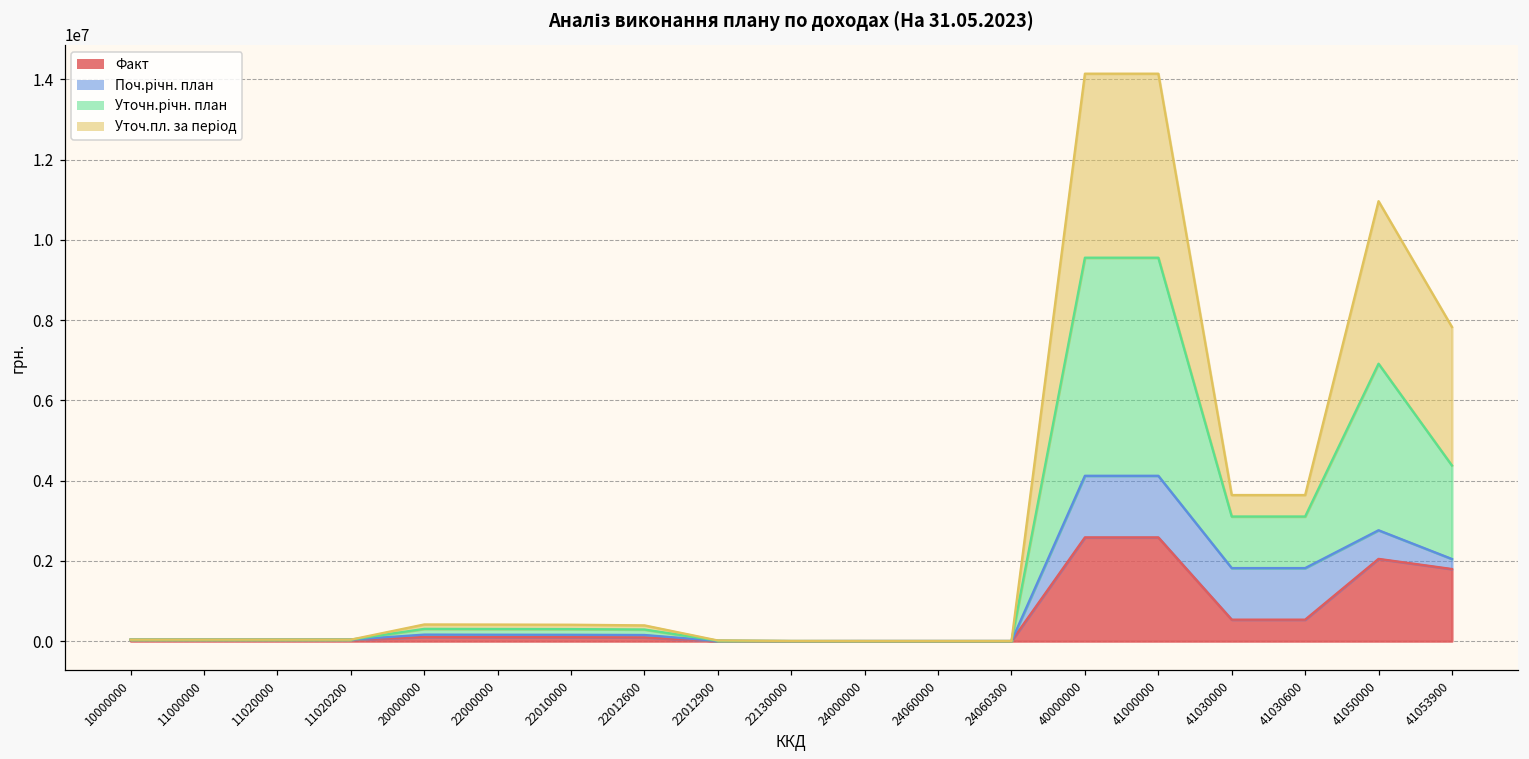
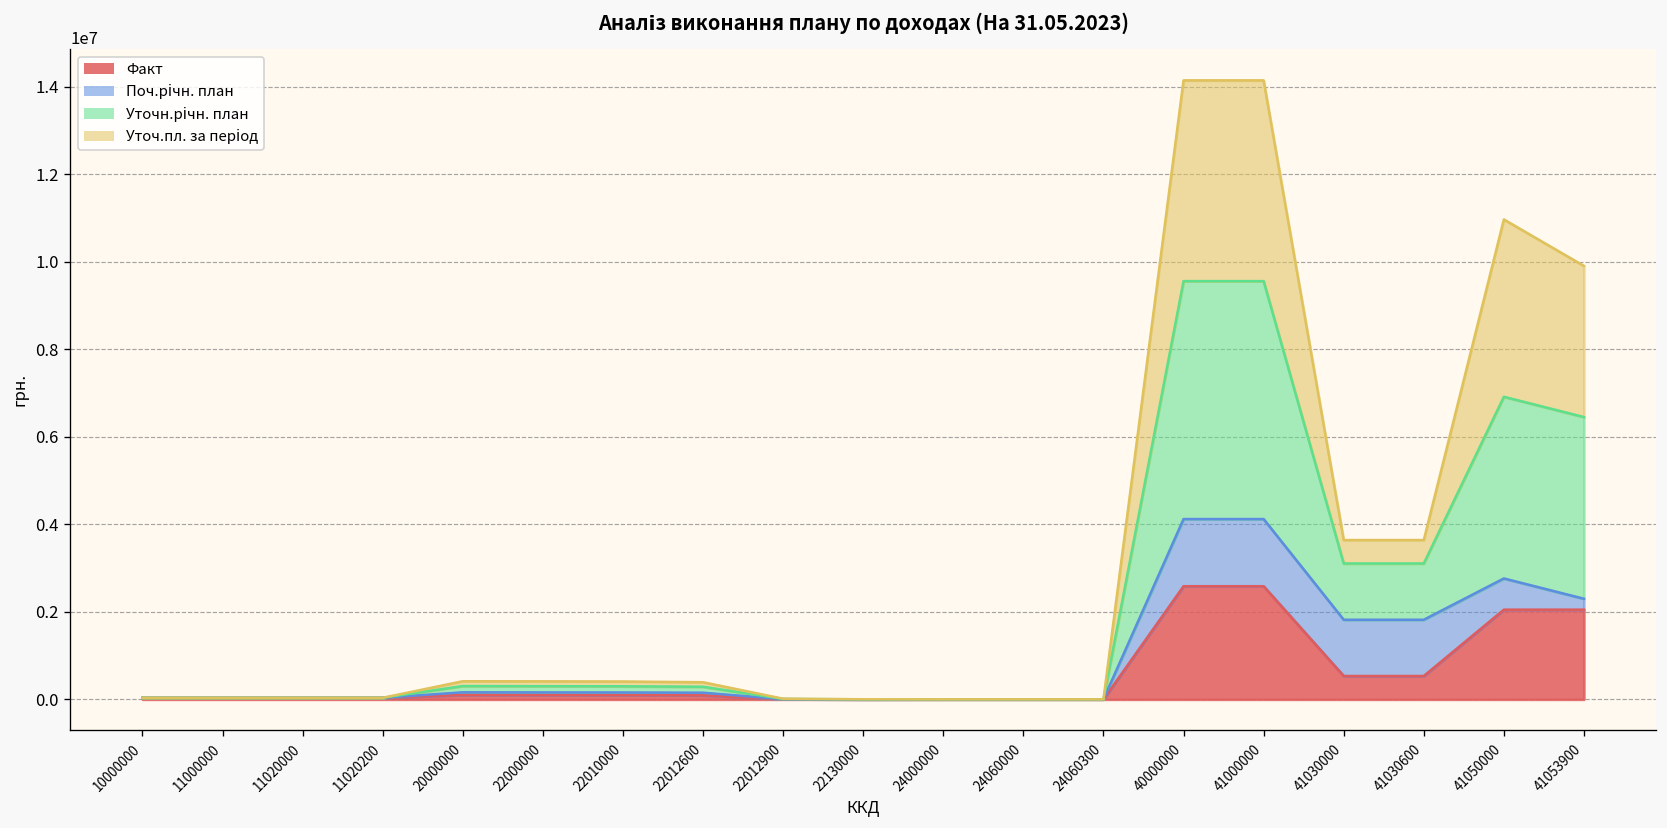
  {
    "Факт": {
      "40000000": 2600000,
      "41000000": 2600000,
      "41030000": 500000,
      "41030600": 500000,
      "41050000": 2100000,
-     "41053900": 1800000
+     "41053900": 2100000
    },
    "Поч.річн. план": {
      "40000000": 1500000,
      "41000000": 1500000,
      "41030000": 1300000,
      "41030600": 1300000,
      "41050000": 700000,
      "41053900": 300000
    },
    "Уточн.річн. план": {
      "20000000": 100000,
      "22000000": 100000,
      "22010000": 100000,
      "22012600": 100000,
      "40000000": 5400000,
      "41000000": 5400000,
      "41030000": 1300000,
      "41030600": 1300000,
      "41050000": 4200000,
-     "41053900": 2300000
+     "41053900": 4200000
    },
    "Уточ.пл. за період": {
      "20000000": 100000,
      "22000000": 100000,
      "22010000": 100000,
      "22012600": 100000,
      "40000000": 4600000,
      "41000000": 4600000,
      "41030000": 500000,
      "41030600": 500000,
      "41050000": 4100000,
      "41053900": 3500000
    }
  }
